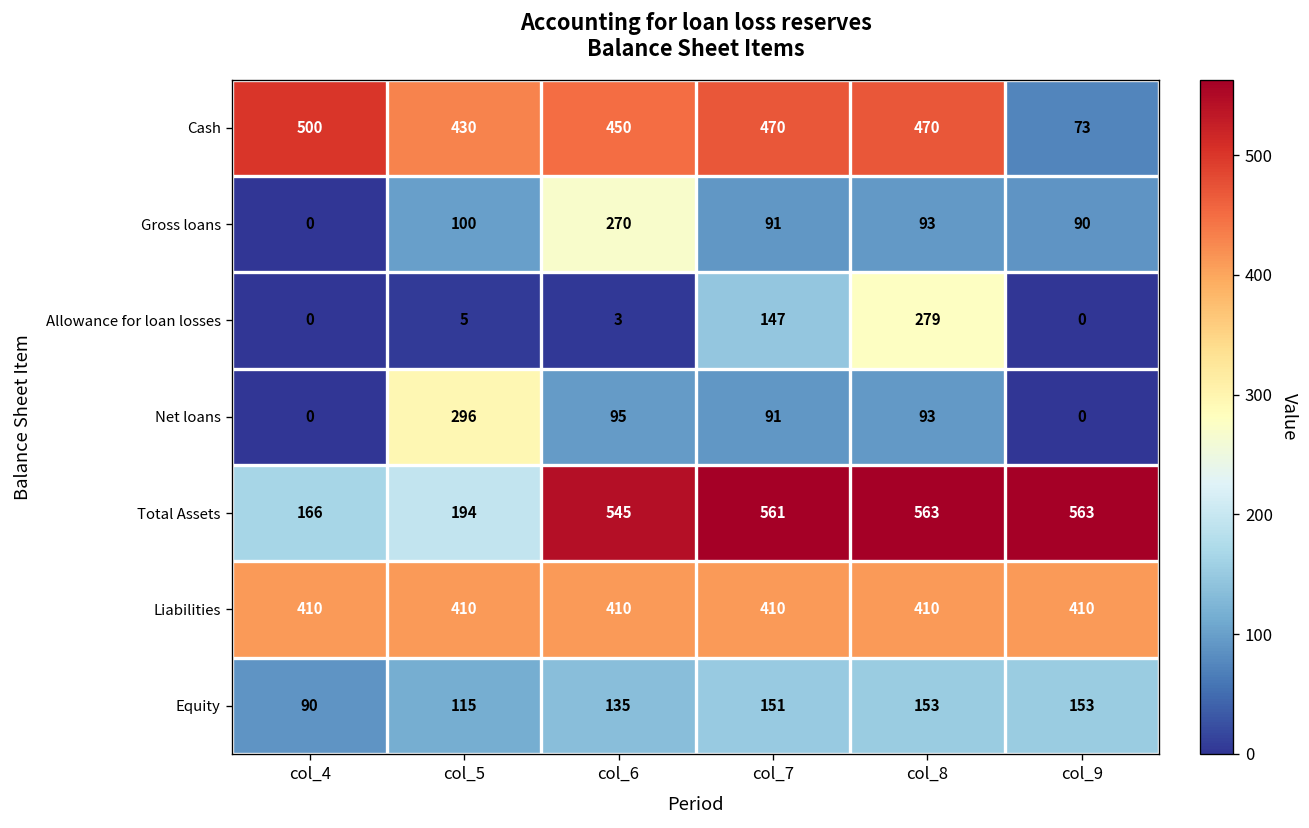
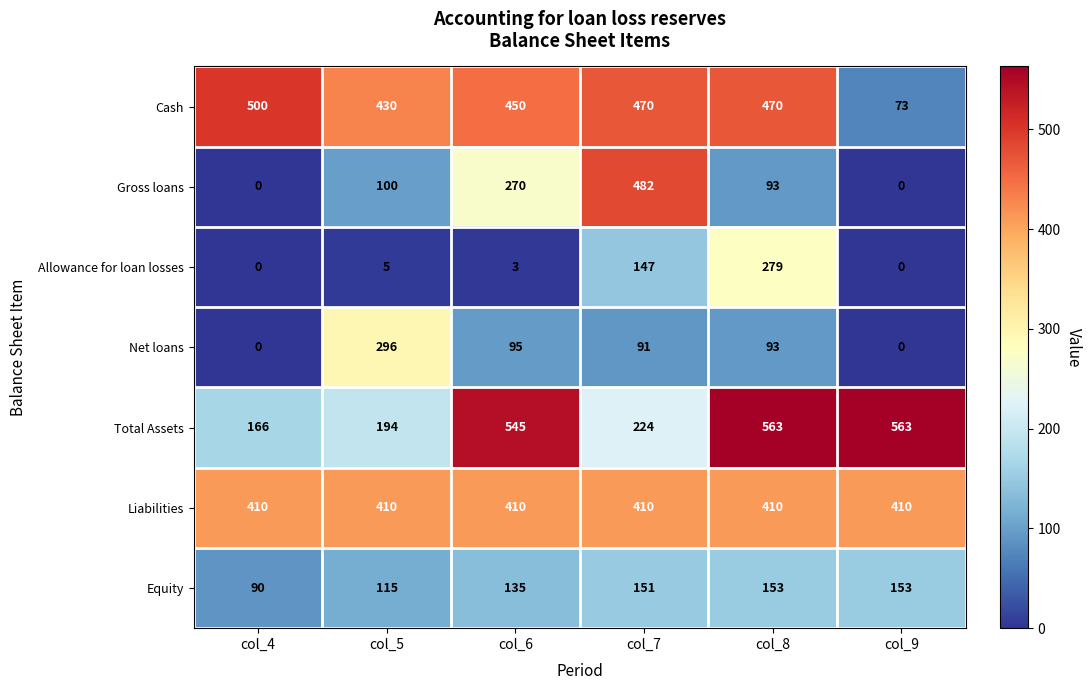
  {
    "Cash": {
      "col_4": 500,
      "col_5": 430,
      "col_6": 450,
      "col_7": 470,
      "col_8": 470,
      "col_9": 73
    },
    "Gross loans": {
      "col_4": 0,
      "col_5": 100,
      "col_6": 270,
-     "col_7": 91,
+     "col_7": 482,
      "col_8": 93,
-     "col_9": 90
+     "col_9": 0
    },
    "Allowance for loan losses": {
      "col_4": 0,
      "col_5": 5,
      "col_6": 3,
      "col_7": 147,
      "col_8": 279,
      "col_9": 0
    },
    "Net loans": {
      "col_4": 0,
      "col_5": 296,
      "col_6": 95,
      "col_7": 91,
      "col_8": 93,
      "col_9": 0
    },
    "Total Assets": {
      "col_4": 166,
      "col_5": 194,
      "col_6": 545,
-     "col_7": 561,
+     "col_7": 224,
      "col_8": 563,
      "col_9": 563
    },
    "Liabilities": {
      "col_4": 410,
      "col_5": 410,
      "col_6": 410,
      "col_7": 410,
      "col_8": 410,
      "col_9": 410
    },
    "Equity": {
      "col_4": 90,
      "col_5": 115,
      "col_6": 135,
      "col_7": 151,
      "col_8": 153,
      "col_9": 153
    }
  }
